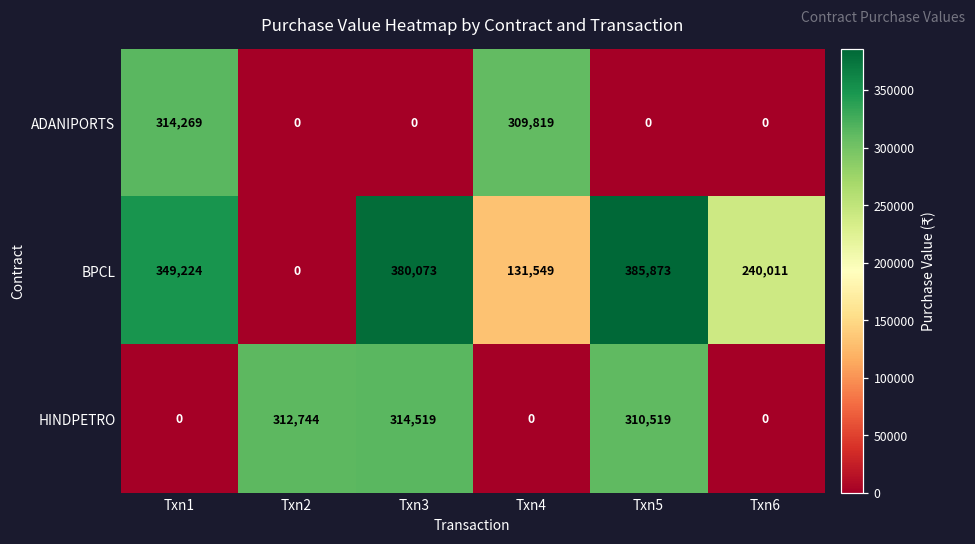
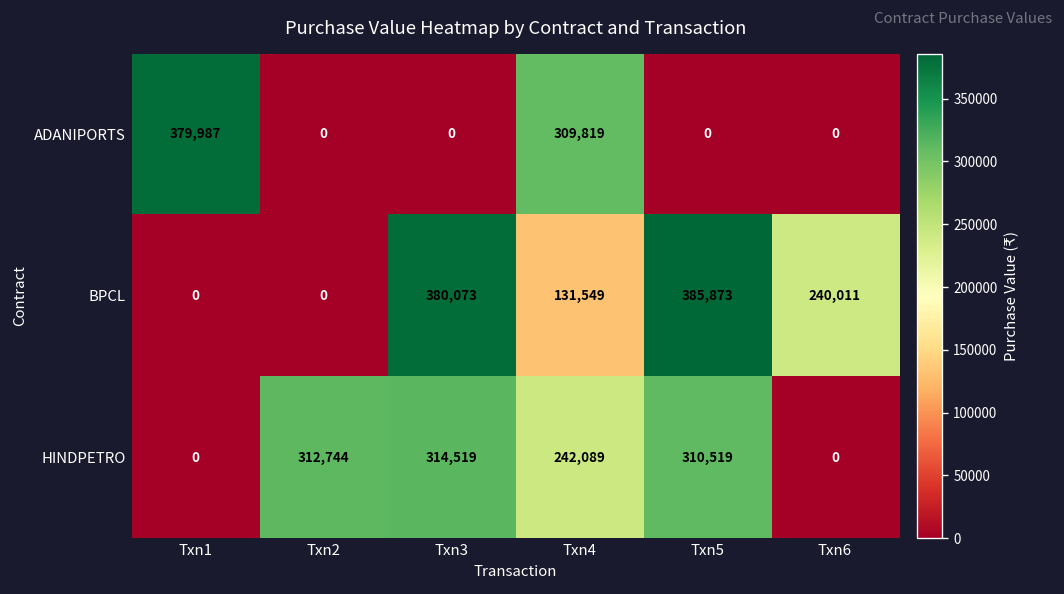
  {
    "ADANIPORTS": {
-     "Txn1": "314,269",
+     "Txn1": "379,987",
      "Txn2": "0",
      "Txn3": "0",
      "Txn4": "309,819",
      "Txn5": "0",
      "Txn6": "0"
    },
    "BPCL": {
-     "Txn1": "349,224",
+     "Txn1": "0",
      "Txn2": "0",
      "Txn3": "380,073",
      "Txn4": "131,549",
      "Txn5": "385,873",
      "Txn6": "240,011"
    },
    "HINDPETRO": {
      "Txn1": "0",
      "Txn2": "312,744",
      "Txn3": "314,519",
-     "Txn4": "0",
+     "Txn4": "242,089",
      "Txn5": "310,519",
      "Txn6": "0"
    }
  }
